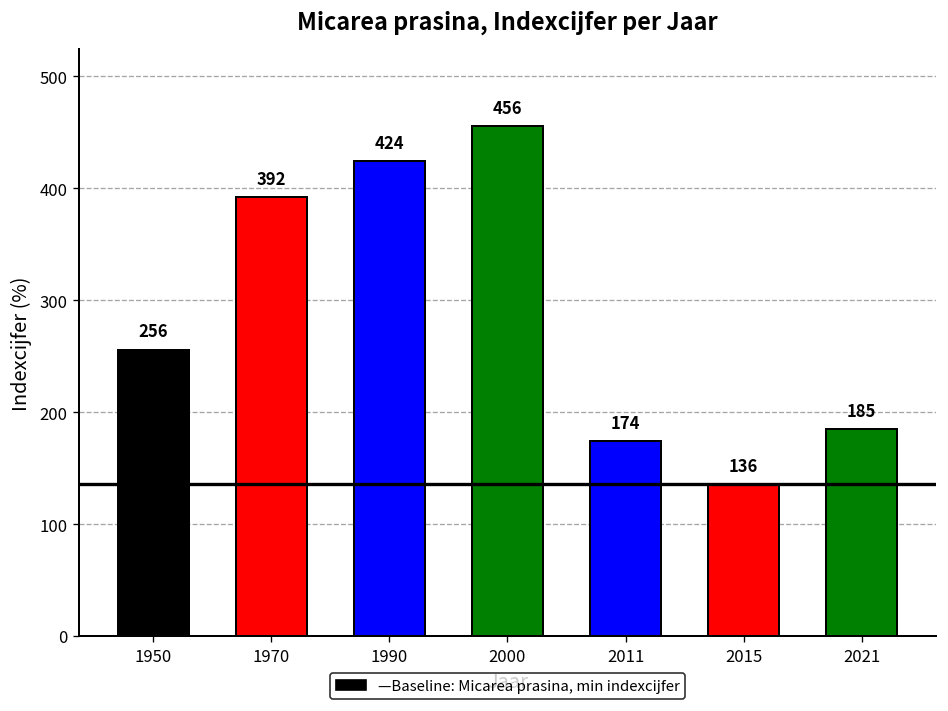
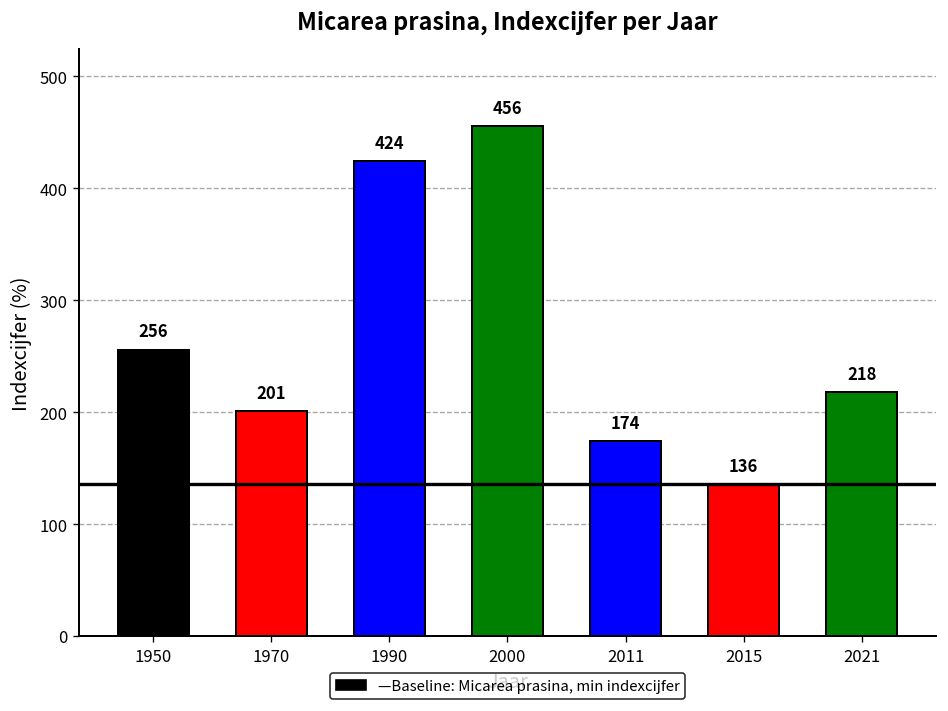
  {
    "1950": 256,
-   "1970": 392,
+   "1970": 201,
    "1990": 424,
    "2000": 456,
    "2011": 174,
    "2015": 136,
-   "2021": 185
+   "2021": 218
  }
